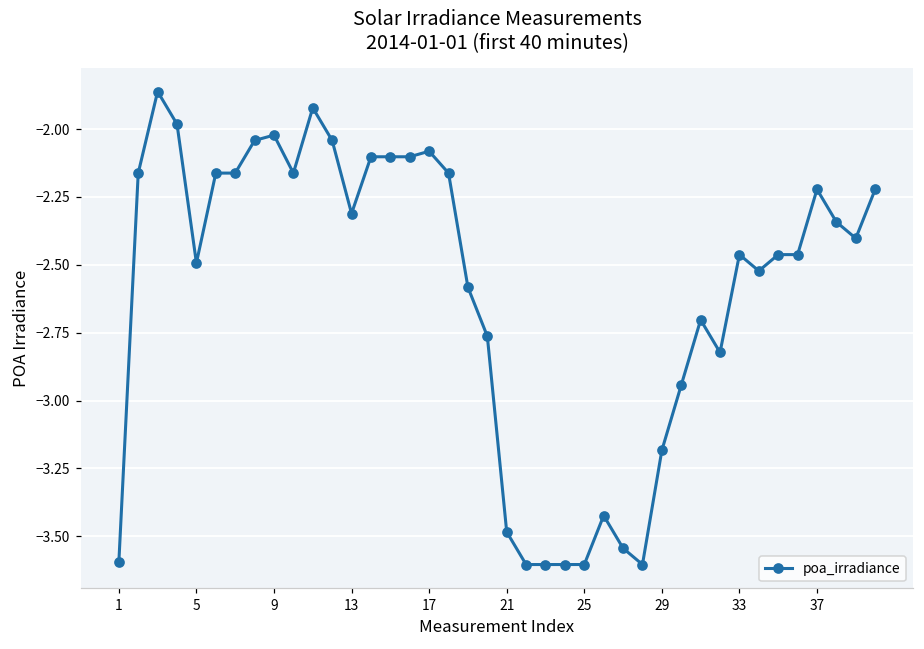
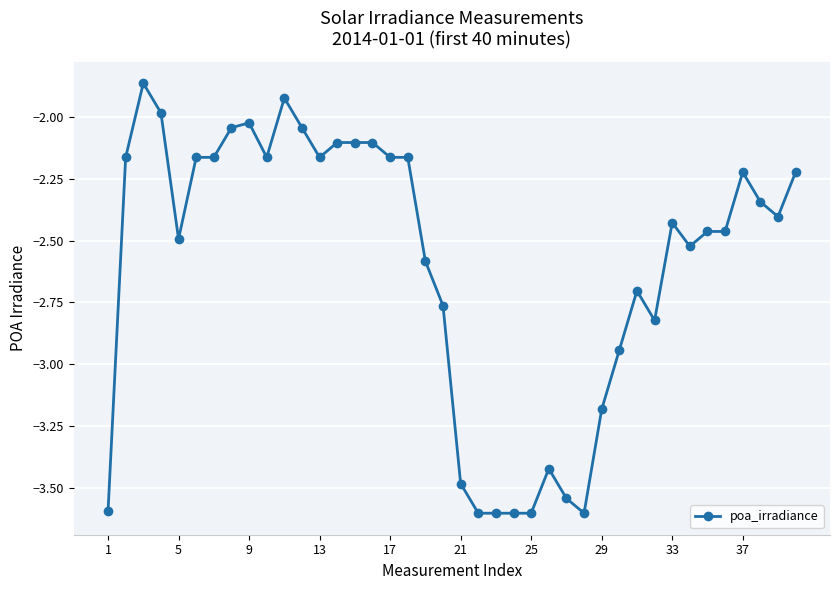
  {
    "1": -3.60,
    "5": -2.49,
    "9": -2.02,
-   "13": -2.31,
-   "17": -2.08,
+   "13": -2.16,
+   "17": -2.16,
    "21": -3.48,
    "25": -3.60,
    "29": -3.18,
-   "33": -2.46,
+   "33": -2.43,
    "37": -2.22
  }
